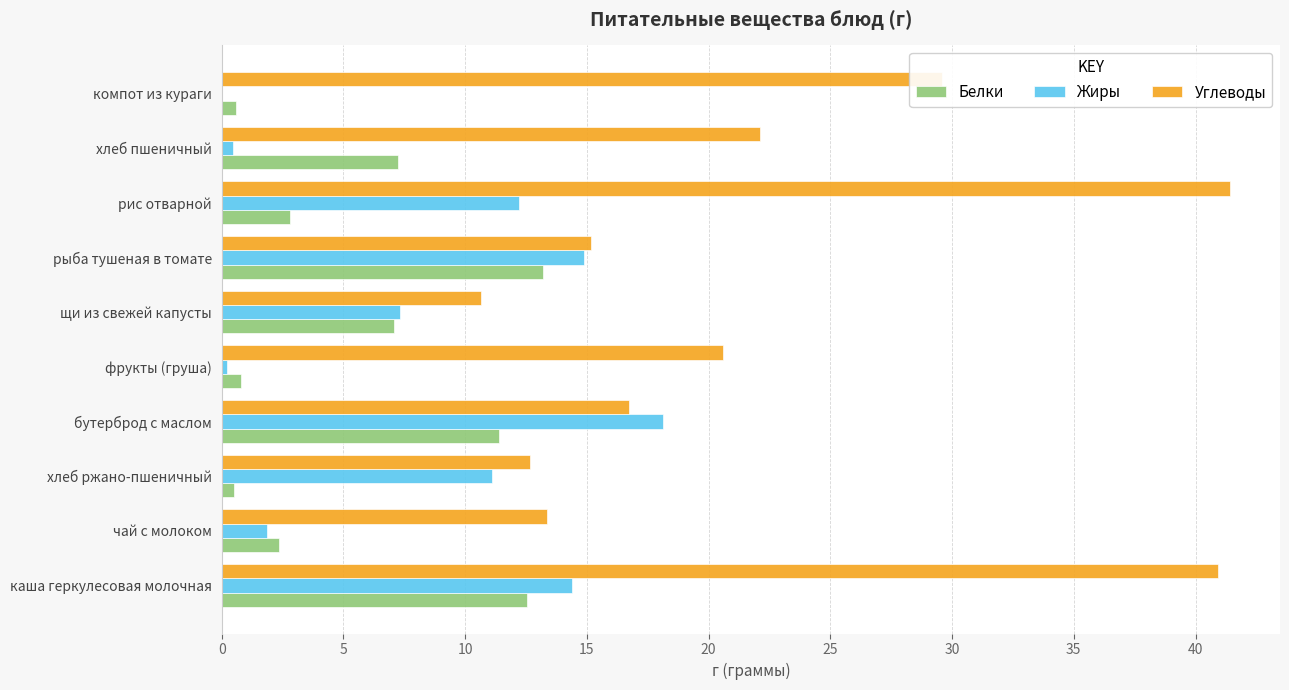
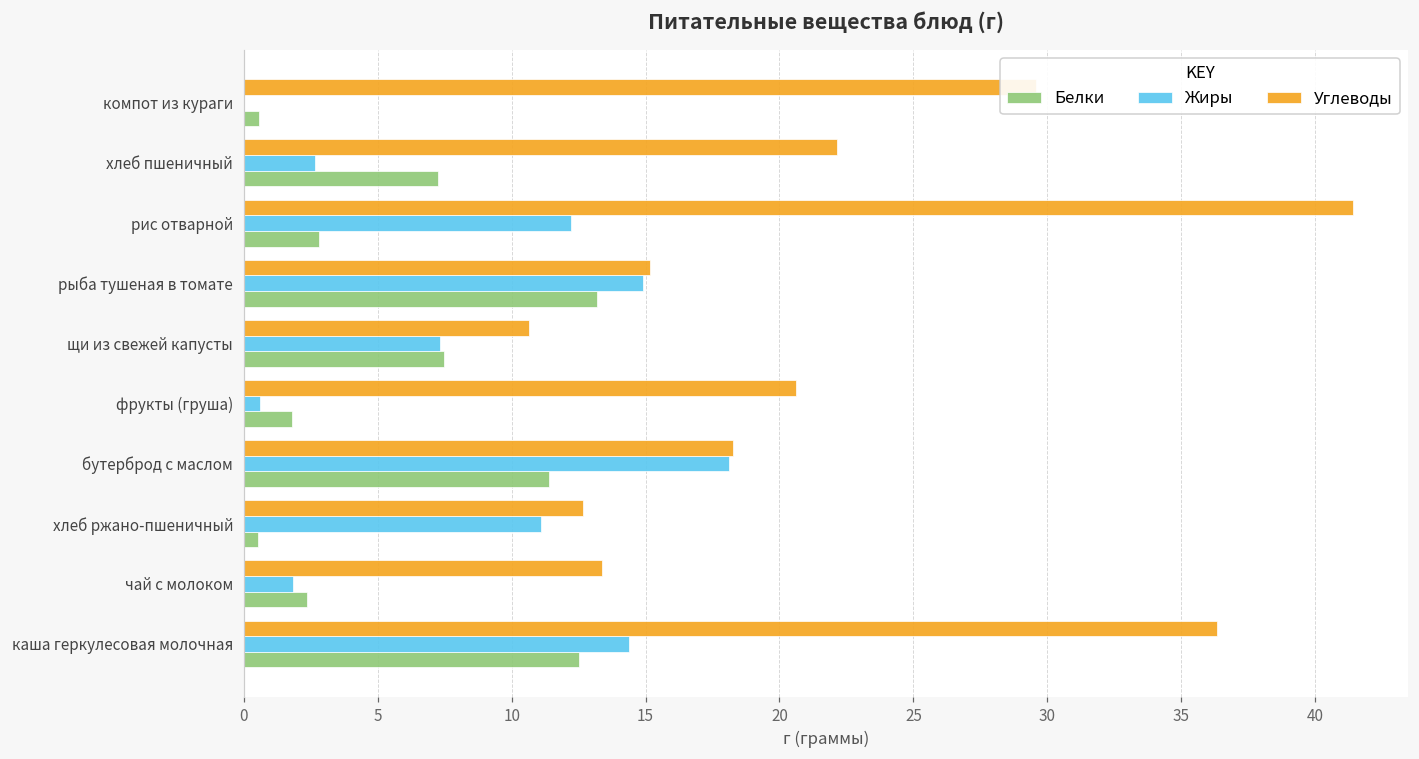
  {
    "Белки": {
      "компот из кураги": 0.6,
      "хлеб пшеничный": 7.2,
      "рис отварной": 2.8,
      "рыба тушеная в томате": 13.2,
-     "щи из свежей капусты": 7.1,
-     "фрукты (груша)": 0.8,
+     "щи из свежей капусты": 7.5,
+     "фрукты (груша)": 1.8,
      "бутерброд с маслом": 11.4,
      "хлеб ржано-пшеничный": 0.5,
      "чай с молоком": 2.4,
      "каша геркулесовая молочная": 12.5
    },
    "Жиры": {
      "компот из кураги": 0.0,
-     "хлеб пшеничный": 0.5,
+     "хлеб пшеничный": 2.7,
      "рис отварной": 12.2,
      "рыба тушеная в томате": 14.9,
      "щи из свежей капусты": 7.3,
-     "фрукты (груша)": 0.2,
+     "фрукты (груша)": 0.6,
      "бутерброд с маслом": 18.1,
      "хлеб ржано-пшеничный": 11.1,
      "чай с молоком": 1.9,
      "каша геркулесовая молочная": 14.4
    },
    "Углеводы": {
      "хлеб пшеничный": 22.1,
      "рис отварной": 41.4,
      "рыба тушеная в томате": 15.2,
      "щи из свежей капусты": 10.6,
      "фрукты (груша)": 20.6,
-     "бутерброд с маслом": 16.7,
+     "бутерброд с маслом": 18.3,
      "хлеб ржано-пшеничный": 12.7,
      "чай с молоком": 13.4,
-     "каша геркулесовая молочная": 40.9
+     "каша геркулесовая молочная": 36.4
    }
  }
